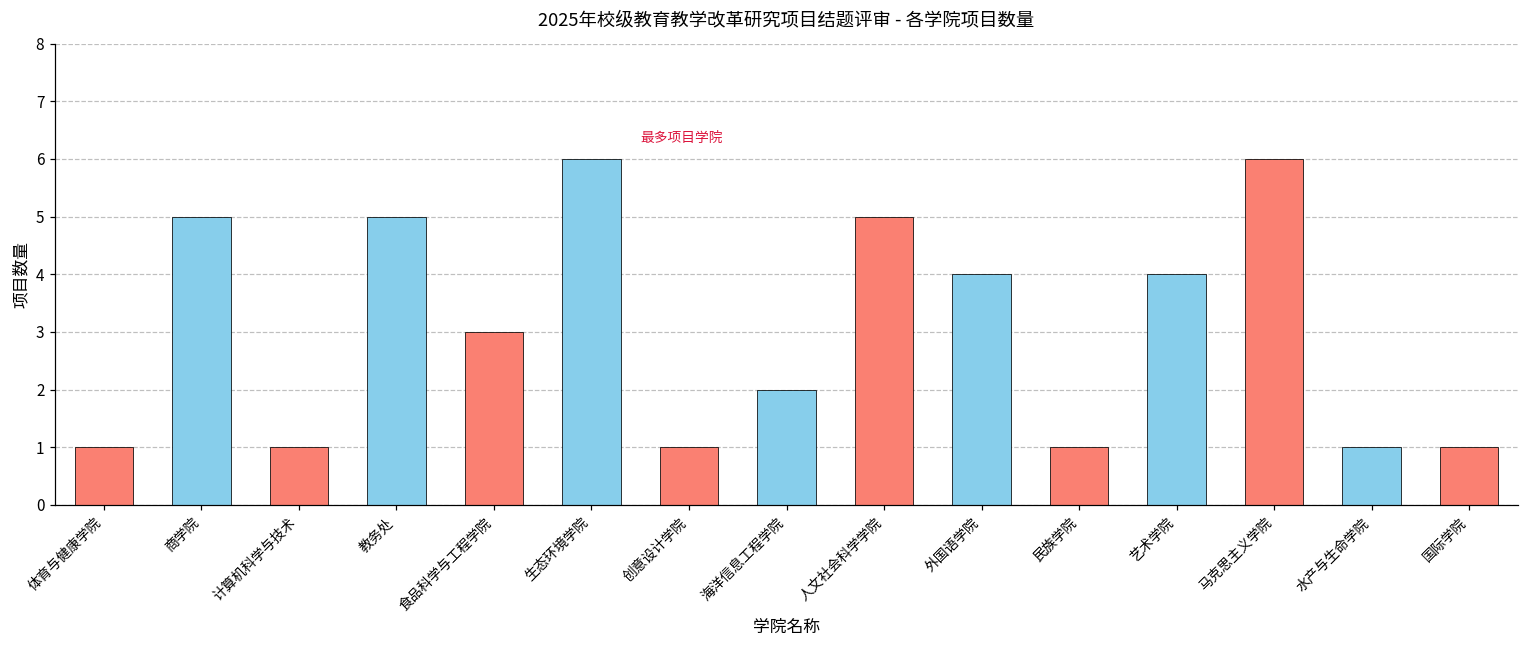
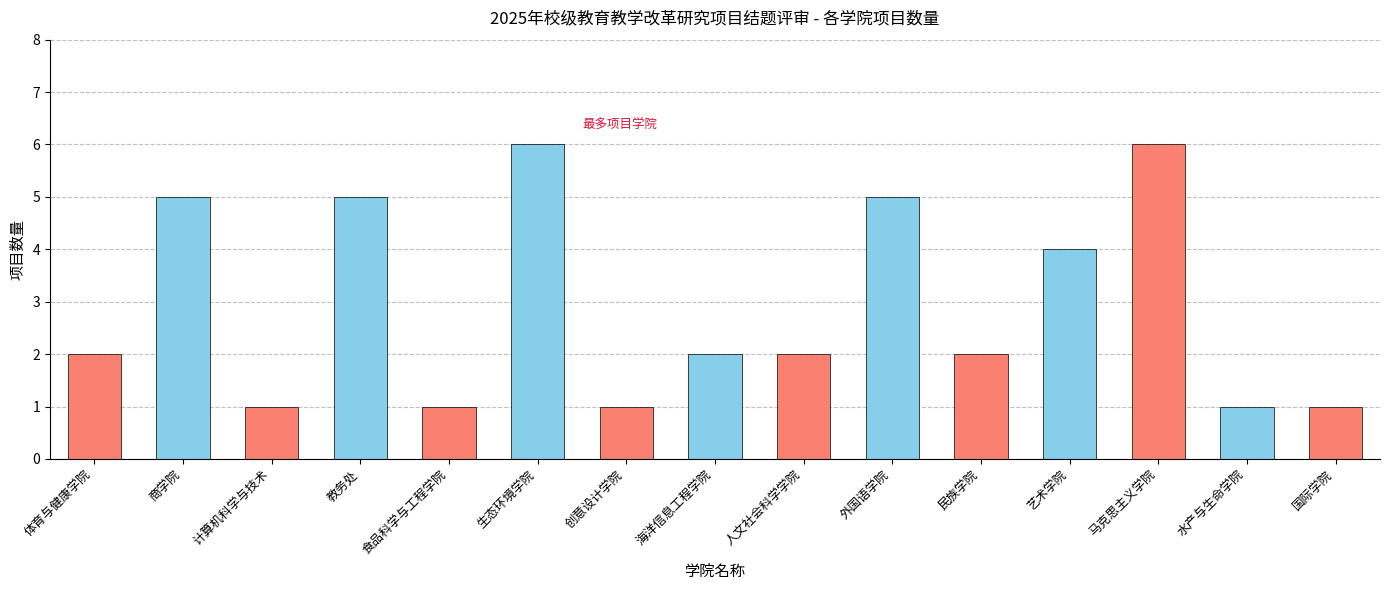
  {
-   "体育与健康学院": 1,
+   "体育与健康学院": 2,
    "商学院": 5,
    "计算机科学与技术": 1,
    "教务处": 5,
-   "食品科学与工程学院": 3,
+   "食品科学与工程学院": 1,
    "生态环境学院": 6,
    "创意设计学院": 1,
    "海洋信息工程学院": 2,
-   "人文社会科学学院": 5,
-   "外国语学院": 4,
-   "民族学院": 1,
+   "人文社会科学学院": 2,
+   "外国语学院": 5,
+   "民族学院": 2,
    "艺术学院": 4,
    "马克思主义学院": 6,
    "水产与生命学院": 1,
    "国际学院": 1
  }
